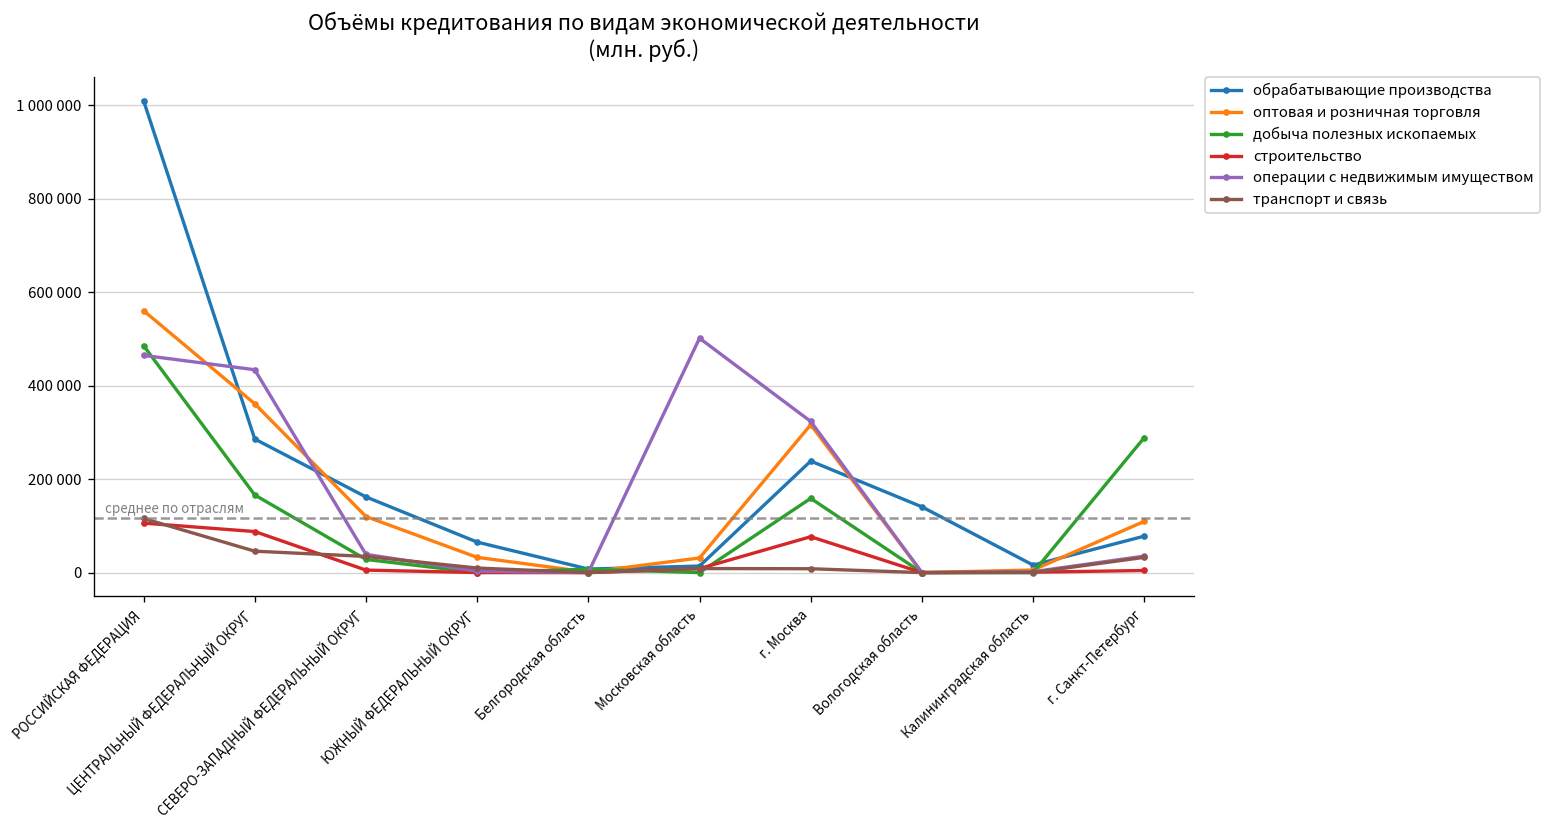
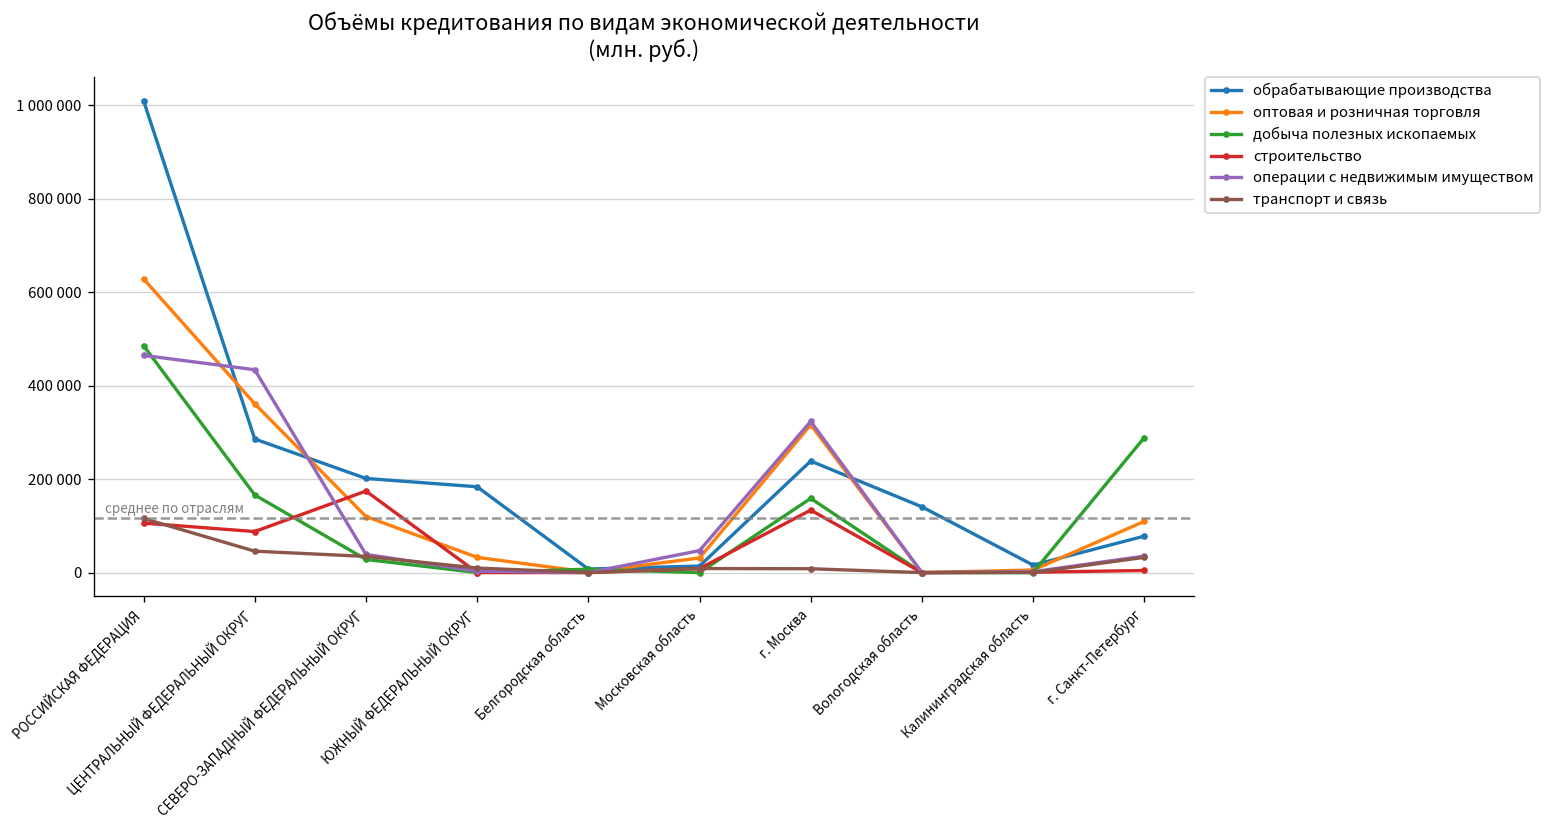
  {
    "обрабатывающие производства": {
      "РОССИЙСКАЯ ФЕДЕРАЦИЯ": 1010000,
      "ЦЕНТРАЛЬНЫЙ ФЕДЕРАЛЬНЫЙ ОКРУГ": 290000,
-     "СЕВЕРО-ЗАПАДНЫЙ ФЕДЕРАЛЬНЫЙ ОКРУГ": 160000,
-     "ЮЖНЫЙ ФЕДЕРАЛЬНЫЙ ОКРУГ": 70000,
+     "СЕВЕРО-ЗАПАДНЫЙ ФЕДЕРАЛЬНЫЙ ОКРУГ": 200000,
+     "ЮЖНЫЙ ФЕДЕРАЛЬНЫЙ ОКРУГ": 180000,
      "г. Москва": 240000,
      "Вологодская область": 140000,
      "Калининградская область": 20000,
      "г. Санкт-Петербург": 80000
    },
    "оптовая и розничная торговля": {
-     "РОССИЙСКАЯ ФЕДЕРАЦИЯ": 560000,
+     "РОССИЙСКАЯ ФЕДЕРАЦИЯ": 630000,
      "ЦЕНТРАЛЬНЫЙ ФЕДЕРАЛЬНЫЙ ОКРУГ": 360000,
      "СЕВЕРО-ЗАПАДНЫЙ ФЕДЕРАЛЬНЫЙ ОКРУГ": 120000,
      "ЮЖНЫЙ ФЕДЕРАЛЬНЫЙ ОКРУГ": 30000,
      "Московская область": 30000,
      "г. Москва": 320000,
      "г. Санкт-Петербург": 110000
    },
    "добыча полезных ископаемых": {
      "РОССИЙСКАЯ ФЕДЕРАЦИЯ": 490000,
      "ЦЕНТРАЛЬНЫЙ ФЕДЕРАЛЬНЫЙ ОКРУГ": 170000,
      "Московская область": 0,
      "г. Москва": 160000,
      "г. Санкт-Петербург": 290000
    },
    "строительство": {
      "РОССИЙСКАЯ ФЕДЕРАЦИЯ": 110000,
      "ЦЕНТРАЛЬНЫЙ ФЕДЕРАЛЬНЫЙ ОКРУГ": 90000,
-     "СЕВЕРО-ЗАПАДНЫЙ ФЕДЕРАЛЬНЫЙ ОКРУГ": 10000,
-     "г. Москва": 80000,
+     "СЕВЕРО-ЗАПАДНЫЙ ФЕДЕРАЛЬНЫЙ ОКРУГ": 170000,
+     "г. Москва": 130000,
      "г. Санкт-Петербург": 0
    },
    "операции с недвижимым имуществом": {
      "РОССИЙСКАЯ ФЕДЕРАЦИЯ": 460000,
      "ЦЕНТРАЛЬНЫЙ ФЕДЕРАЛЬНЫЙ ОКРУГ": 430000,
-     "Московская область": 500000,
+     "Московская область": 50000,
      "г. Москва": 320000
    },
    "транспорт и связь": {
      "РОССИЙСКАЯ ФЕДЕРАЦИЯ": 120000,
      "ЦЕНТРАЛЬНЫЙ ФЕДЕРАЛЬНЫЙ ОКРУГ": 50000,
      "ЮЖНЫЙ ФЕДЕРАЛЬНЫЙ ОКРУГ": 10000,
      "г. Москва": 10000
    }
  }
